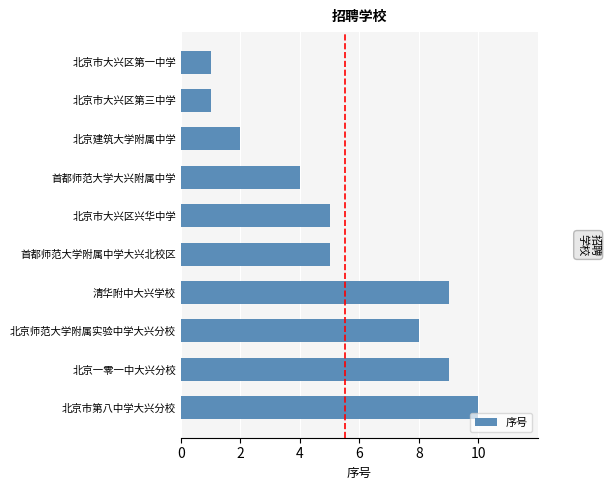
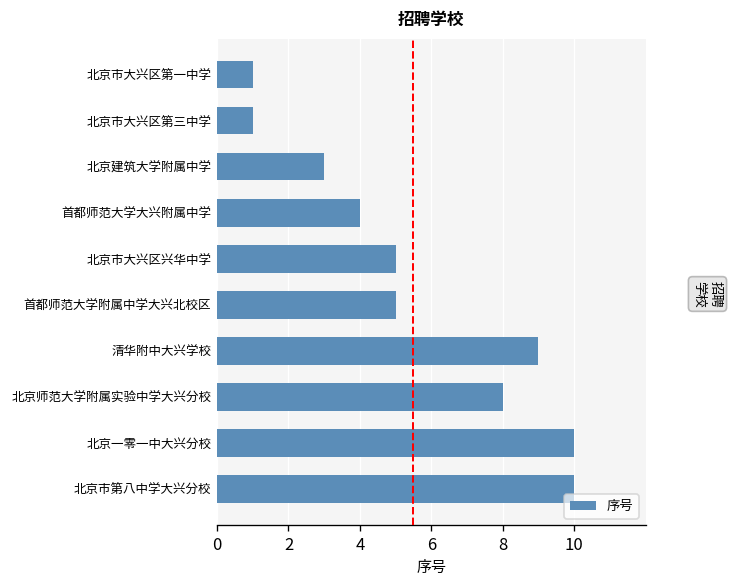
  {
    "北京市大兴区第一中学": 1,
    "北京市大兴区第三中学": 1,
-   "北京建筑大学附属中学": 2,
+   "北京建筑大学附属中学": 3,
    "首都师范大学大兴附属中学": 4,
    "北京市大兴区兴华中学": 5,
    "首都师范大学附属中学大兴北校区": 5,
    "清华附中大兴学校": 9,
    "北京师范大学附属实验中学大兴分校": 8,
-   "北京一零一中大兴分校": 9,
+   "北京一零一中大兴分校": 10,
    "北京市第八中学大兴分校": 10
  }
